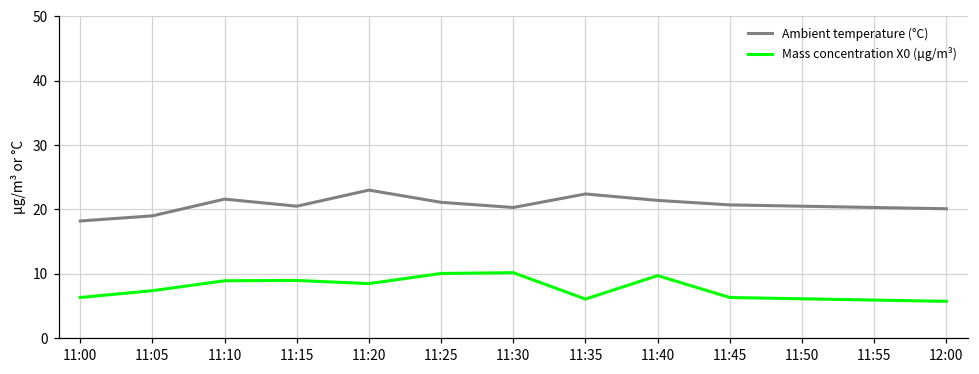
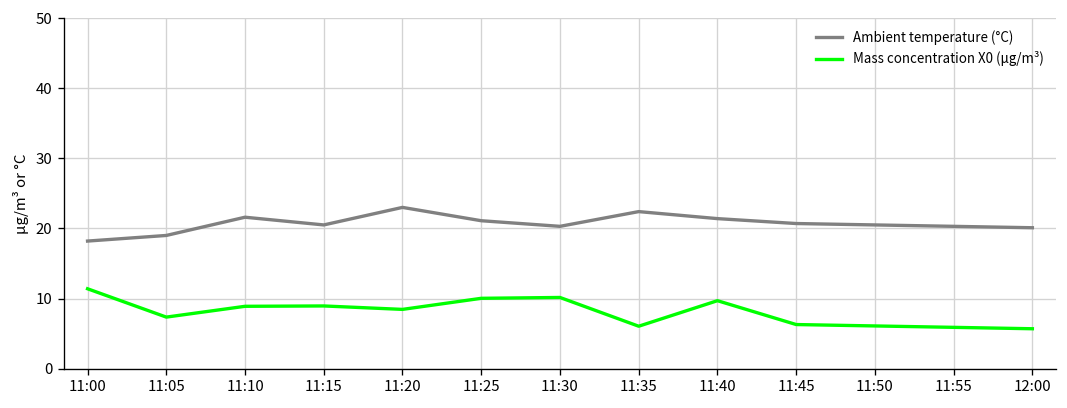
  {
    "Ambient temperature (°C)": {
      "11:00": 18,
      "11:05": 19,
      "11:10": 22,
      "11:15": 21,
      "11:20": 23,
      "11:25": 21,
      "11:30": 20,
      "11:35": 22,
      "11:40": 21,
      "11:45": 21,
      "11:50": 21,
      "11:55": 20,
      "12:00": 20
    },
    "Mass concentration X0 (μg/m³)": {
-     "11:00": 6,
+     "11:00": 11,
      "11:05": 7,
      "11:10": 9,
      "11:15": 9,
      "11:20": 8,
      "11:25": 10,
      "11:30": 10,
      "11:35": 6,
      "11:40": 10,
      "11:45": 6,
      "11:50": 6,
      "11:55": 6,
      "12:00": 6
    }
  }
